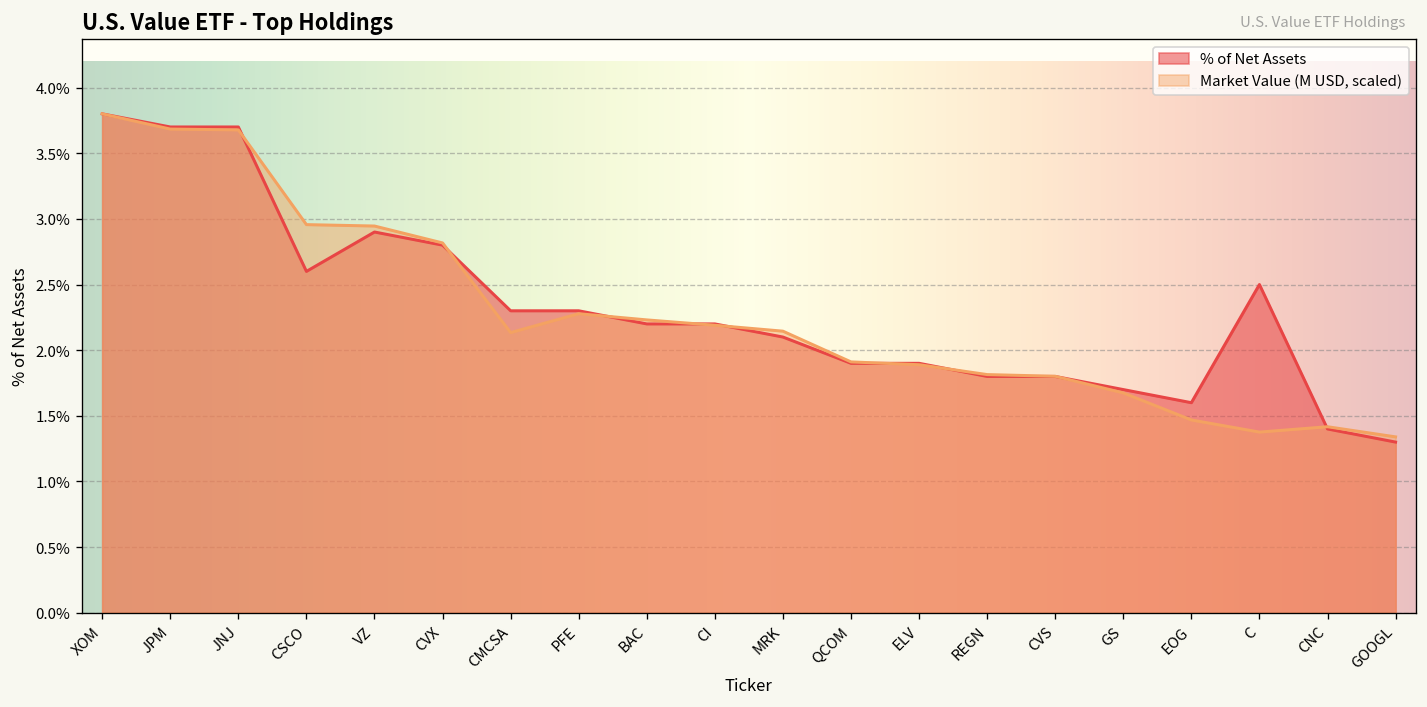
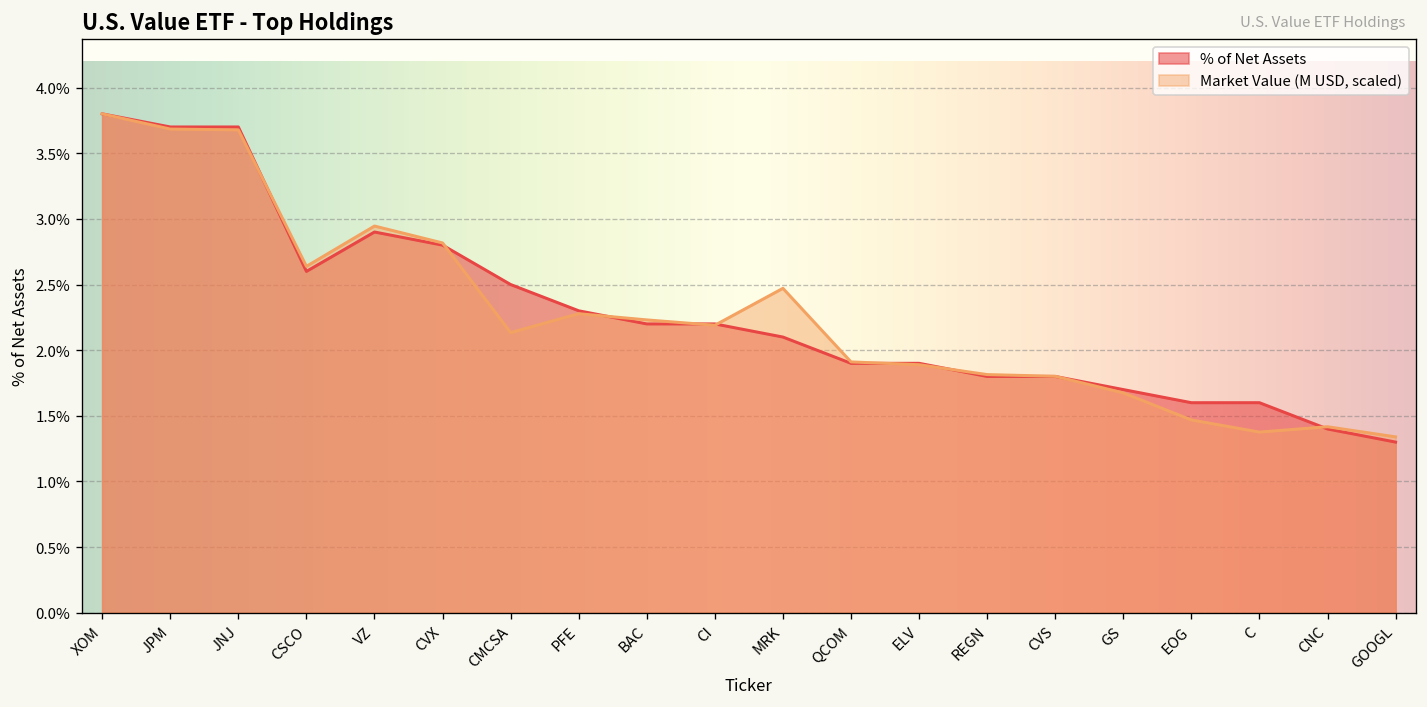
  {
    "% of Net Assets": {
      "CSCO": "2.6%",
      "VZ": "2.9%",
-     "CMCSA": "2.3%",
+     "CMCSA": "2.5%",
      "BAC": "2.2%",
      "MRK": "2.1%",
      "GS": "1.7%",
      "EOG": "1.6%",
-     "C": "2.5%",
+     "C": "1.6%",
      "GOOGL": "1.3%"
    },
    "Market Value (M USD, scaled)": {
-     "CSCO": "2.96%",
+     "CSCO": "2.64%",
      "VZ": "2.95%",
      "CMCSA": "2.13%",
      "BAC": "2.23%",
-     "MRK": "2.14%",
+     "MRK": "2.47%",
      "GS": "1.67%",
      "EOG": "1.47%",
      "C": "1.38%",
      "GOOGL": "1.34%"
    }
  }
